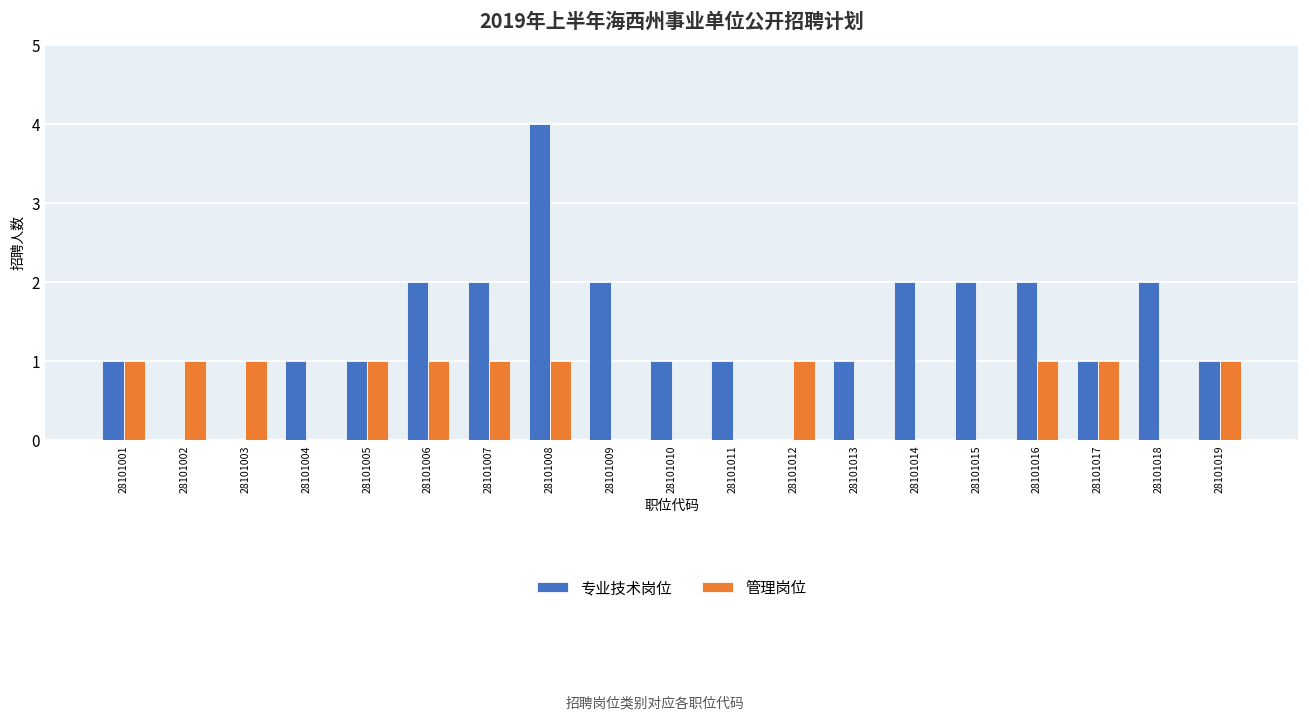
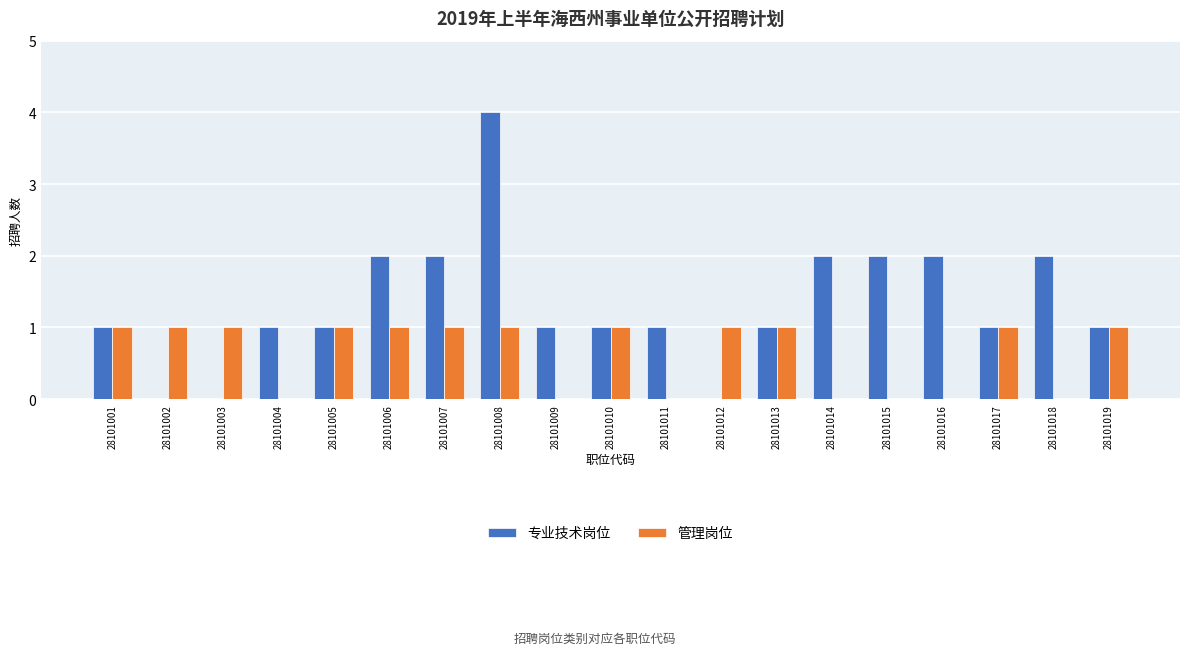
  {
    "专业技术岗位": {
      "28101001": 1,
      "28101002": 0,
      "28101003": 0,
      "28101004": 1,
      "28101005": 1,
      "28101006": 2,
      "28101007": 2,
      "28101008": 4,
-     "28101009": 2,
+     "28101009": 1,
      "28101010": 1,
      "28101011": 1,
      "28101012": 0,
      "28101013": 1,
      "28101014": 2,
      "28101015": 2,
      "28101016": 2,
      "28101017": 1,
      "28101018": 2,
      "28101019": 1
    },
    "管理岗位": {
      "28101001": 1,
      "28101002": 1,
      "28101003": 1,
      "28101004": 0,
      "28101005": 1,
      "28101006": 1,
      "28101007": 1,
      "28101008": 1,
      "28101009": 0,
-     "28101010": 0,
+     "28101010": 1,
      "28101011": 0,
      "28101012": 1,
-     "28101013": 0,
+     "28101013": 1,
      "28101014": 0,
      "28101015": 0,
-     "28101016": 1,
+     "28101016": 0,
      "28101017": 1,
      "28101018": 0,
      "28101019": 1
    }
  }
